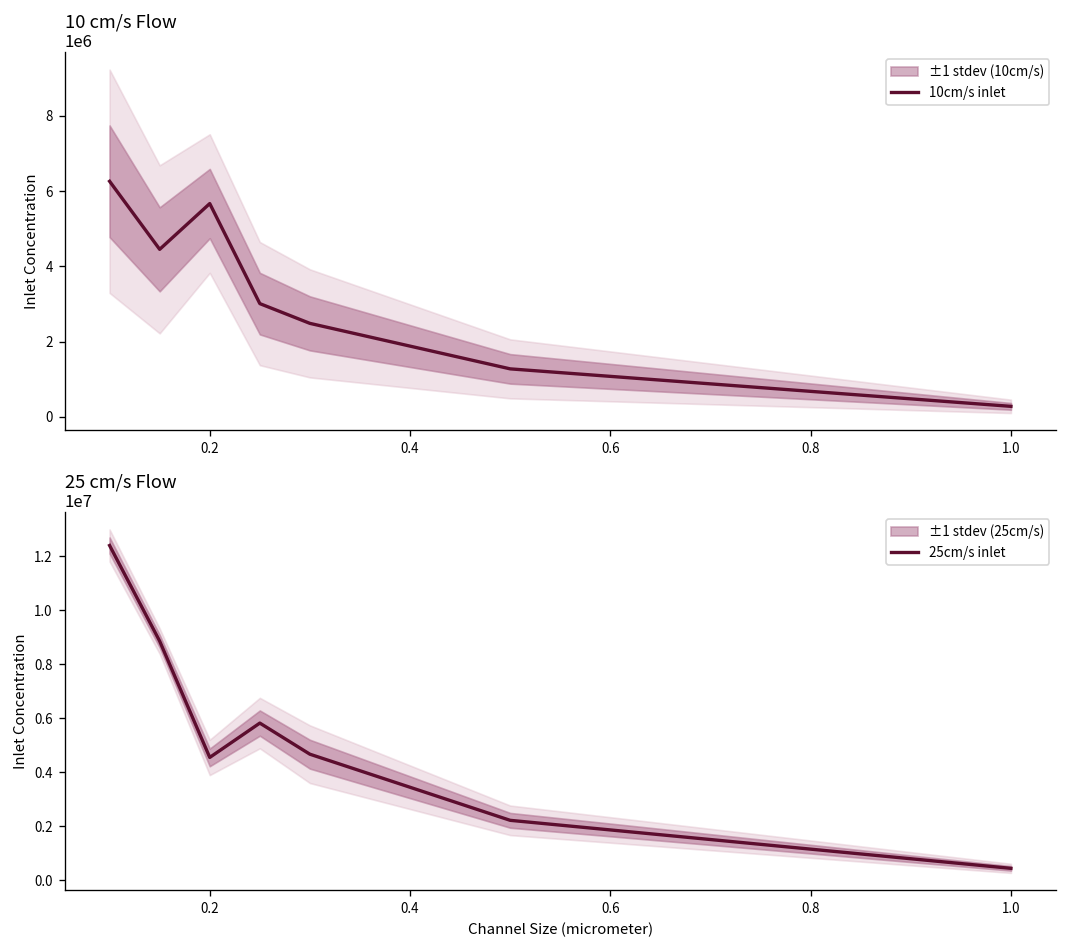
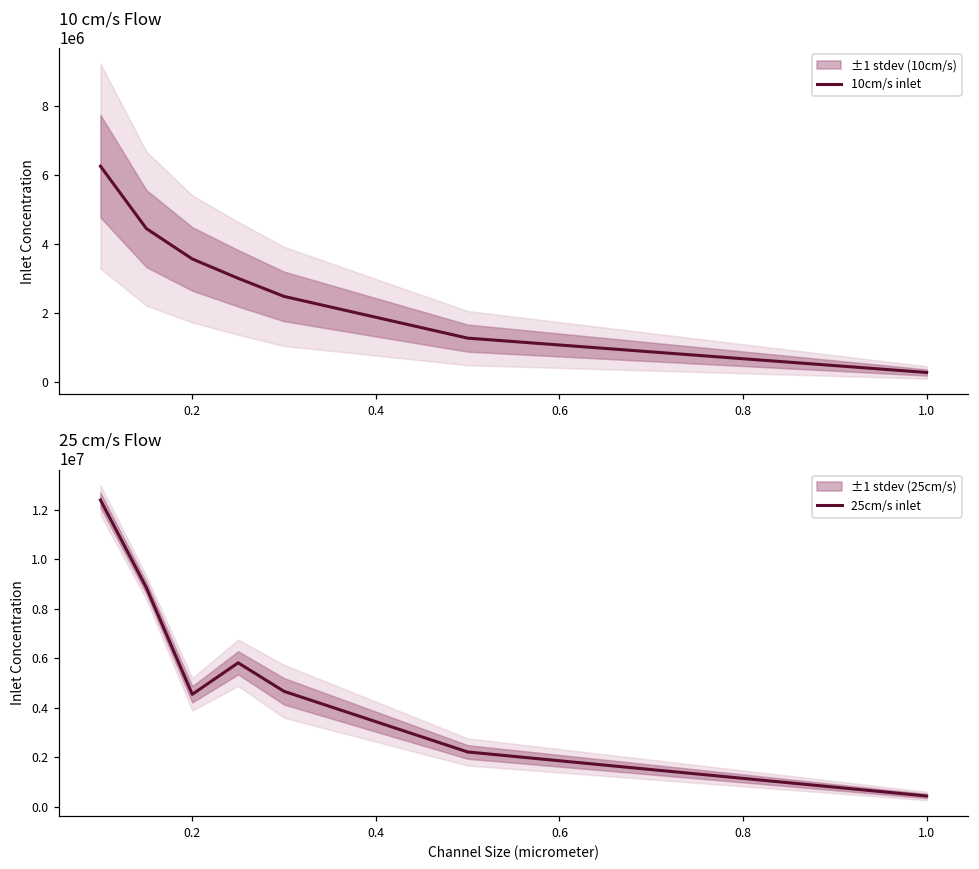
  {
    "10 cm/s Flow": {
      "10cm/s inlet": {
-       "0.2": 5700000,
+       "0.2": 3600000,
        "1.0": 300000
      }
    },
    "25 cm/s Flow": {
      "25cm/s inlet": {
        "0.2": 4500000
      }
    }
  }
